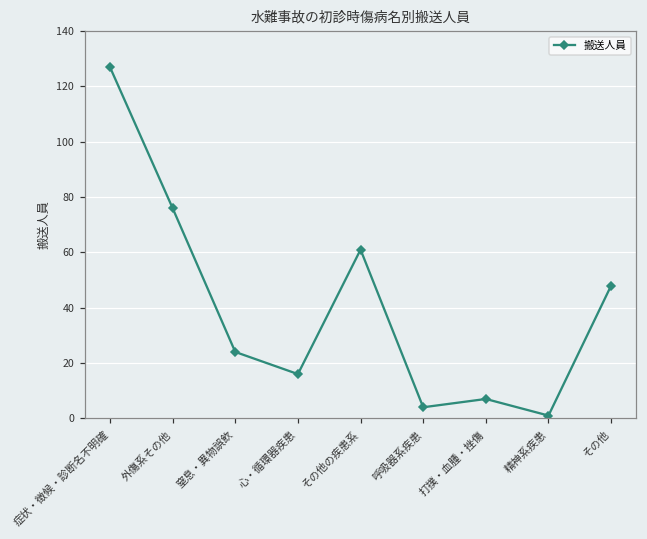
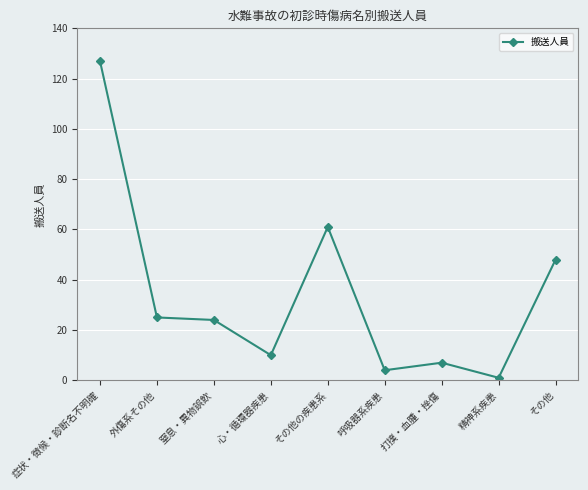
  {
    "症状・徴候・診断名不明確": 127,
-   "外傷系その他": 76,
+   "外傷系その他": 25,
    "窒息・異物誤飲": 24,
-   "心・循環器疾患": 16,
+   "心・循環器疾患": 10,
    "その他の疾患系": 61,
    "呼吸器系疾患": 4,
    "打撲・血腫・挫傷": 7,
    "精神系疾患": 1,
    "その他": 48
  }
